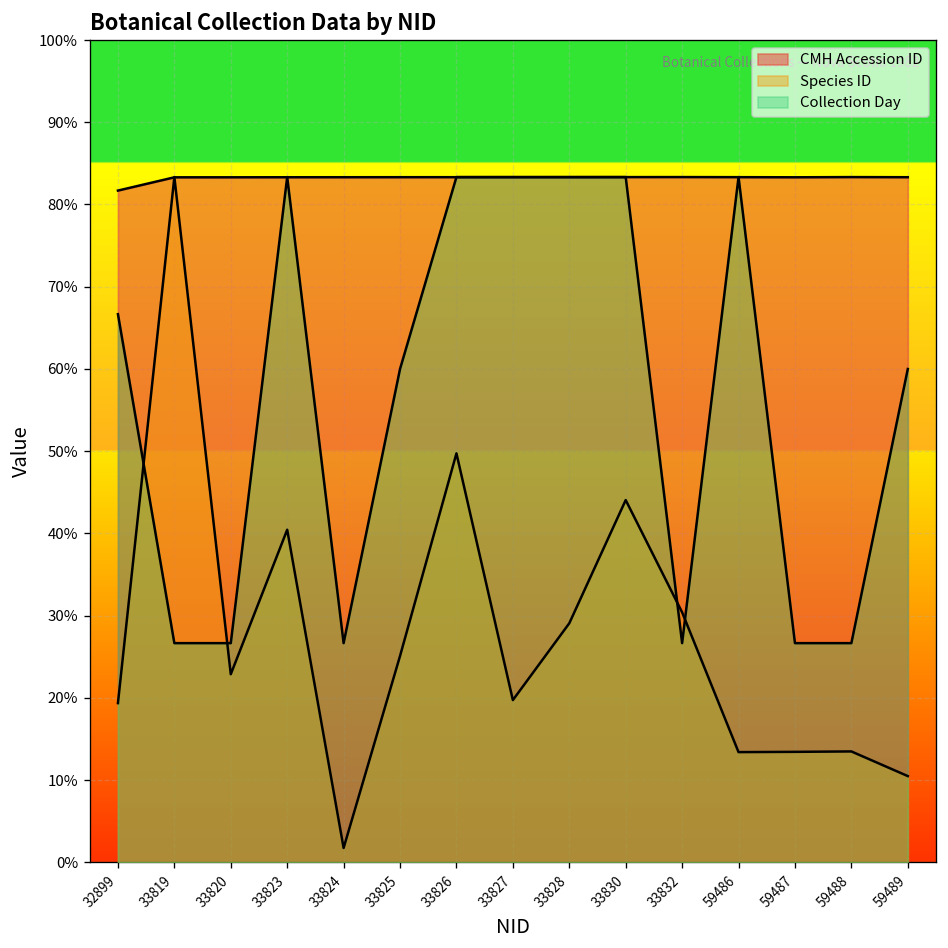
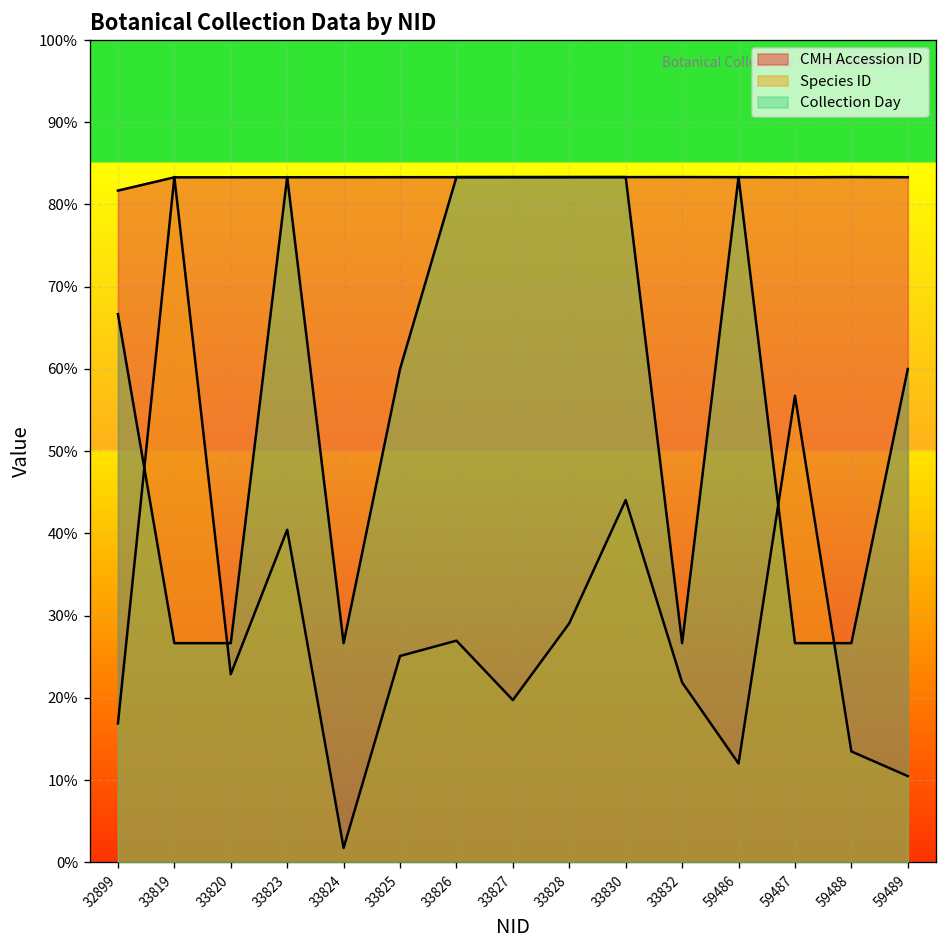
  {
    "CMH Accession ID": {
      "32899": "82%",
      "33820": "83%",
      "33824": "83%",
      "33825": "83%",
      "33832": "83%",
      "59487": "83%",
      "59488": "83%",
      "59489": "83%"
    },
    "Species ID": {
-     "32899": "19%",
+     "32899": "17%",
      "33820": "23%",
      "33823": "40%",
      "33824": "2%",
      "33825": "25%",
-     "33826": "50%",
+     "33826": "27%",
      "33827": "20%",
      "33828": "29%",
      "33830": "44%",
-     "33832": "30%",
-     "59486": "13%",
-     "59487": "13%",
+     "33832": "22%",
+     "59486": "12%",
+     "59487": "57%",
      "59488": "14%",
      "59489": "11%"
    },
    "Collection Day": {
      "32899": "67%",
      "33819": "27%",
      "33820": "27%",
      "33824": "27%",
      "33825": "60%",
      "33832": "27%",
      "59487": "27%",
      "59488": "27%",
      "59489": "60%"
    }
  }
